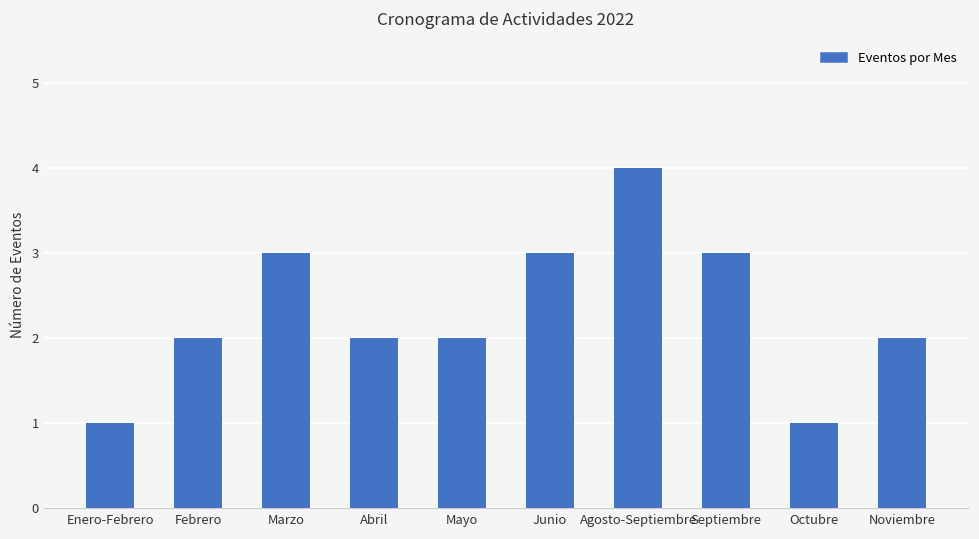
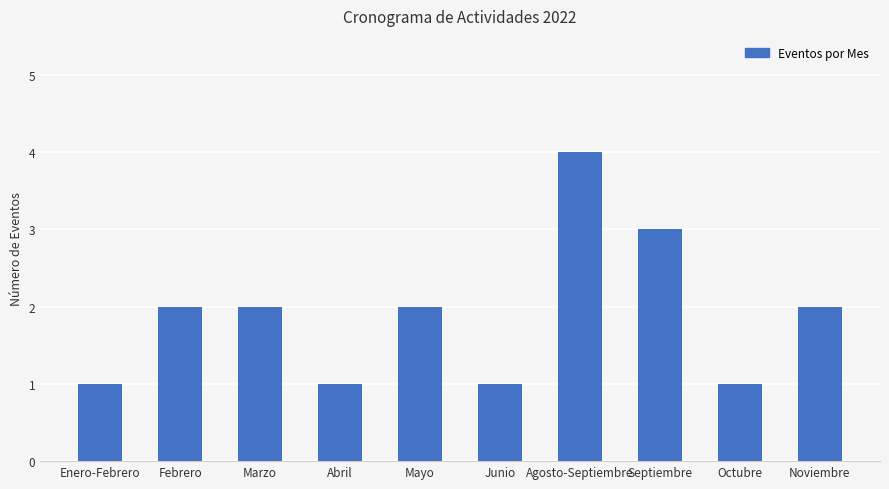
  {
    "Enero-Febrero": 1,
    "Febrero": 2,
-   "Marzo": 3,
-   "Abril": 2,
+   "Marzo": 2,
+   "Abril": 1,
    "Mayo": 2,
-   "Junio": 3,
+   "Junio": 1,
    "Agosto-Septiembre": 4,
    "Septiembre": 3,
    "Octubre": 1,
    "Noviembre": 2
  }
